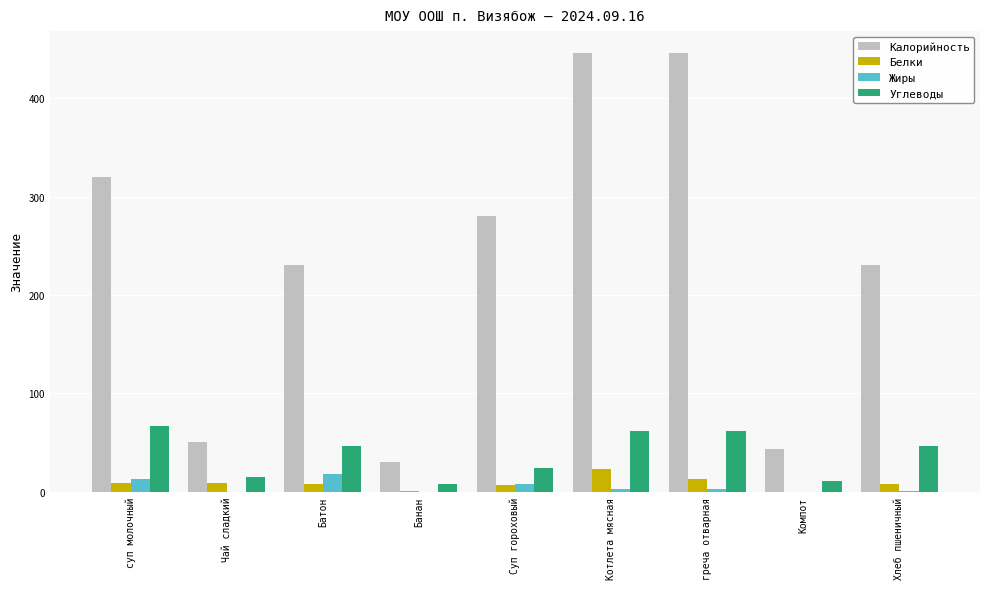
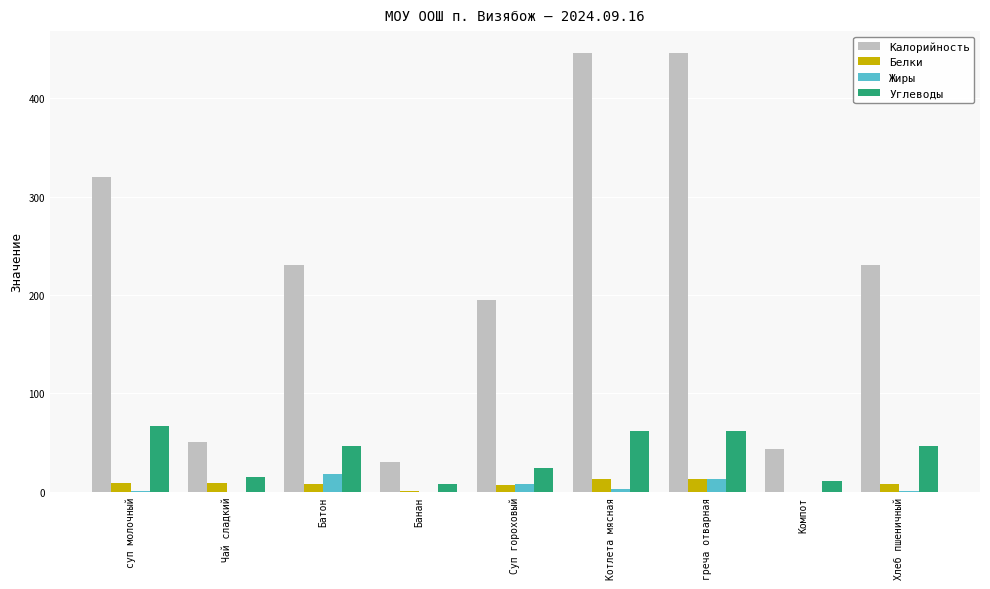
  {
    "Калорийность": {
      "суп молочный": 320,
      "Чай сладкий": 50,
      "Батон": 230,
      "Банан": 30,
-     "Суп гороховый": 280,
+     "Суп гороховый": 200,
      "Котлета мясная": 450,
      "греча отварная": 450,
      "Компот": 40,
      "Хлеб пшеничный": 230
    },
    "Белки": {
      "суп молочный": 10,
      "Чай сладкий": 10,
      "Батон": 10,
      "Суп гороховый": 10,
-     "Котлета мясная": 20,
+     "Котлета мясная": 10,
      "греча отварная": 10,
      "Компот": 0,
      "Хлеб пшеничный": 10
    },
    "Жиры": {
-     "суп молочный": 10,
+     "суп молочный": 0,
      "Батон": 20,
      "Суп гороховый": 10,
      "Котлета мясная": 0,
-     "греча отварная": 0,
+     "греча отварная": 10,
      "Компот": 0
    },
    "Углеводы": {
      "суп молочный": 70,
      "Чай сладкий": 20,
      "Батон": 50,
      "Банан": 10,
      "Суп гороховый": 20,
      "Котлета мясная": 60,
      "греча отварная": 60,
      "Компот": 10,
      "Хлеб пшеничный": 50
    }
  }
